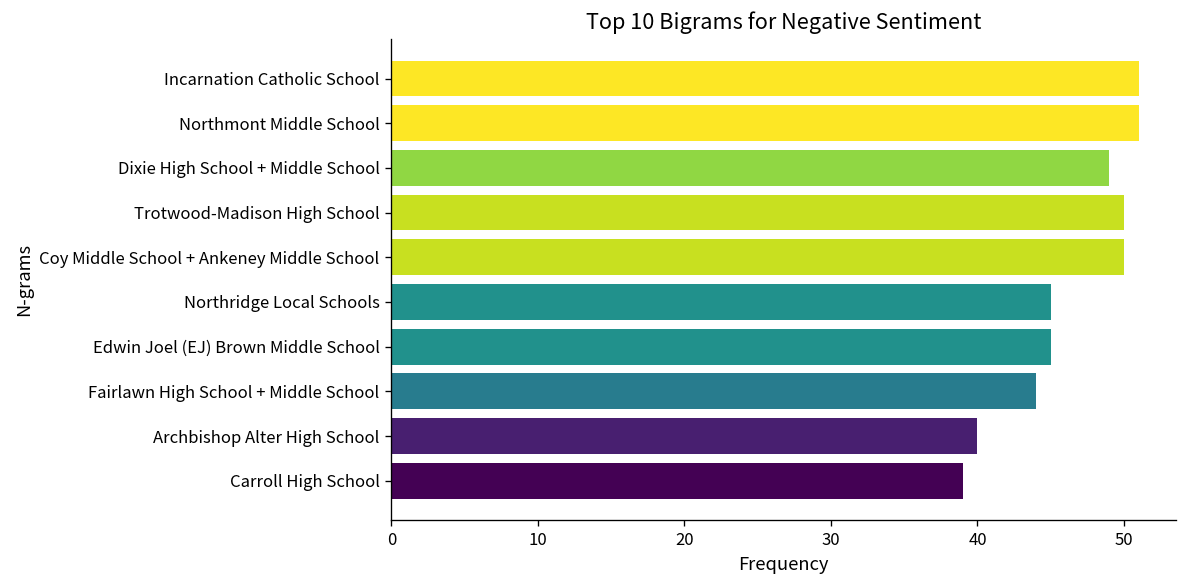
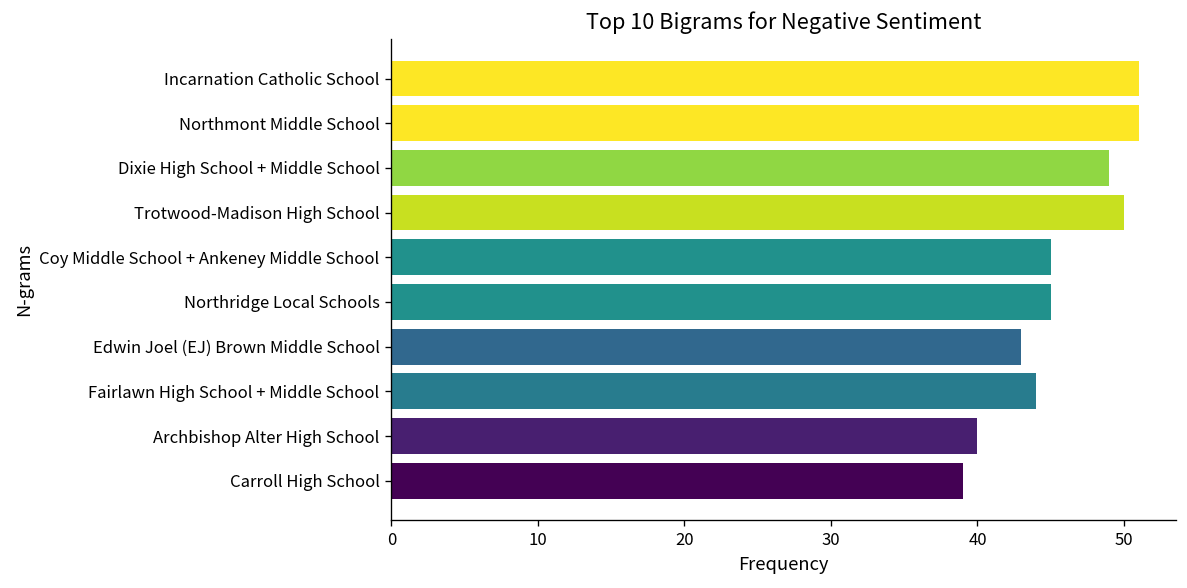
  {
    "Incarnation Catholic School": 51,
    "Northmont Middle School": 51,
    "Dixie High School + Middle School": 49,
    "Trotwood-Madison High School": 50,
-   "Coy Middle School + Ankeney Middle School": 50,
+   "Coy Middle School + Ankeney Middle School": 45,
    "Northridge Local Schools": 45,
-   "Edwin Joel (EJ) Brown Middle School": 45,
+   "Edwin Joel (EJ) Brown Middle School": 43,
    "Fairlawn High School + Middle School": 44,
    "Archbishop Alter High School": 40,
    "Carroll High School": 39
  }
